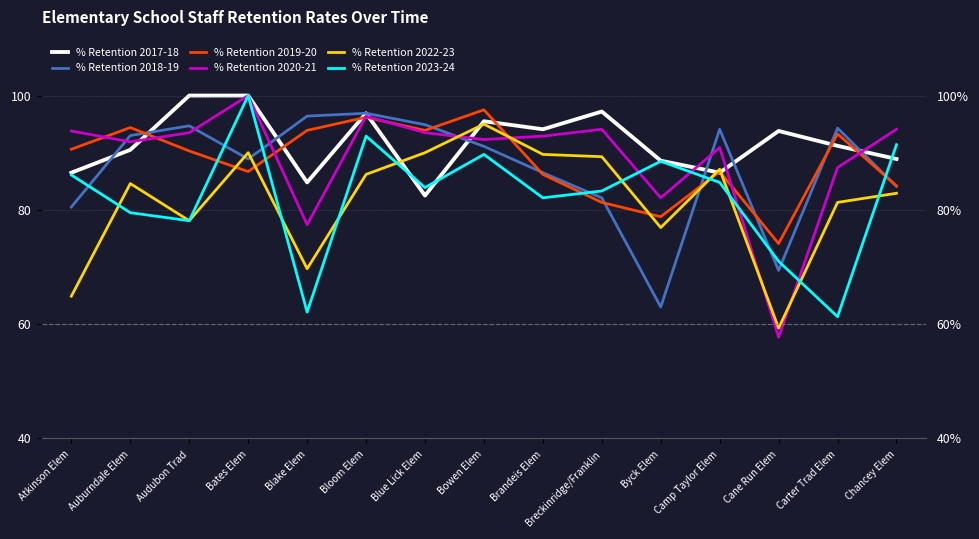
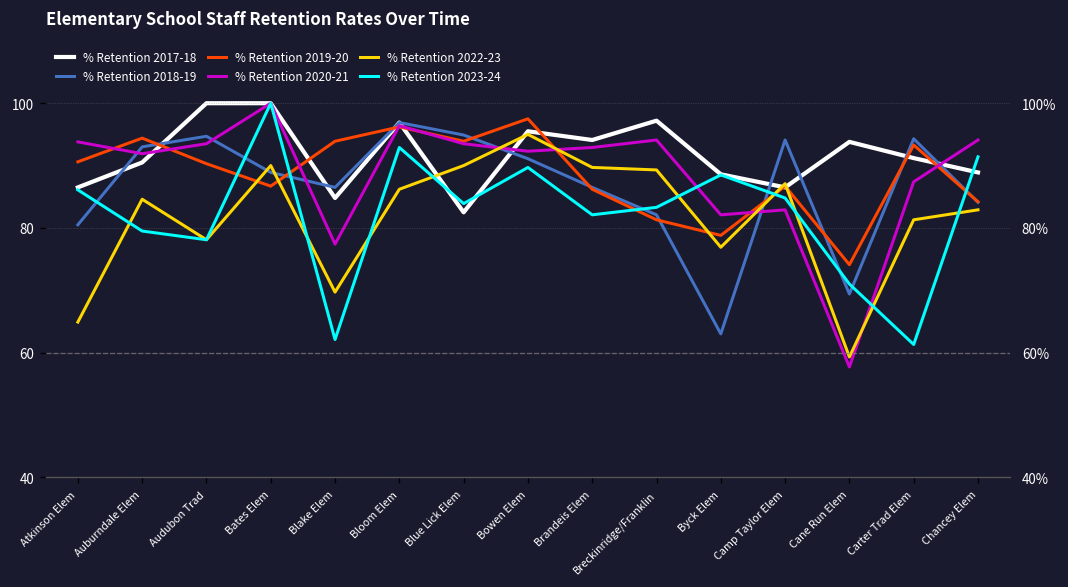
  {
    "% Retention 2017-18": {
      "Auburndale Elem": 91,
      "Audubon Trad": 100,
      "Blake Elem": 85,
      "Blue Lick Elem": 83,
      "Bowen Elem": 96,
      "Brandeis Elem": 94,
      "Breckinridge/Franklin": 97,
      "Cane Run Elem": 94,
      "Carter Trad Elem": 91,
      "Chancey Elem": 89
    },
    "% Retention 2018-19": {
      "Atkinson Elem": 81,
      "Auburndale Elem": 93,
      "Audubon Trad": 95,
      "Bates Elem": 89,
-     "Blake Elem": 96,
+     "Blake Elem": 87,
      "Blue Lick Elem": 95,
      "Bowen Elem": 91,
      "Breckinridge/Franklin": 82,
      "Byck Elem": 63,
      "Camp Taylor Elem": 94,
      "Cane Run Elem": 69,
      "Carter Trad Elem": 94
    },
    "% Retention 2019-20": {
      "Atkinson Elem": 91,
      "Auburndale Elem": 94,
      "Audubon Trad": 90,
      "Bates Elem": 87,
      "Blake Elem": 94,
      "Bowen Elem": 98,
      "Breckinridge/Franklin": 81,
      "Byck Elem": 79,
      "Cane Run Elem": 74,
      "Carter Trad Elem": 93
    },
    "% Retention 2020-21": {
      "Atkinson Elem": 94,
      "Auburndale Elem": 92,
      "Audubon Trad": 94,
      "Blake Elem": 77,
      "Bowen Elem": 92,
      "Brandeis Elem": 93,
      "Breckinridge/Franklin": 94,
      "Byck Elem": 82,
-     "Camp Taylor Elem": 91,
+     "Camp Taylor Elem": 83,
      "Cane Run Elem": 58,
      "Carter Trad Elem": 87,
      "Chancey Elem": 94
    },
    "% Retention 2022-23": {
      "Atkinson Elem": 65,
      "Auburndale Elem": 85,
      "Bates Elem": 90,
      "Blake Elem": 70,
      "Bloom Elem": 86,
      "Blue Lick Elem": 90,
      "Bowen Elem": 95,
      "Brandeis Elem": 90,
      "Breckinridge/Franklin": 89,
      "Byck Elem": 77,
      "Cane Run Elem": 59,
      "Carter Trad Elem": 81,
      "Chancey Elem": 83
    },
    "% Retention 2023-24": {
      "Auburndale Elem": 80,
      "Blake Elem": 62,
      "Bloom Elem": 93,
      "Blue Lick Elem": 84,
      "Bowen Elem": 90,
      "Brandeis Elem": 82,
      "Breckinridge/Franklin": 83,
      "Camp Taylor Elem": 85,
      "Cane Run Elem": 71,
      "Carter Trad Elem": 61,
      "Chancey Elem": 91
    }
  }
